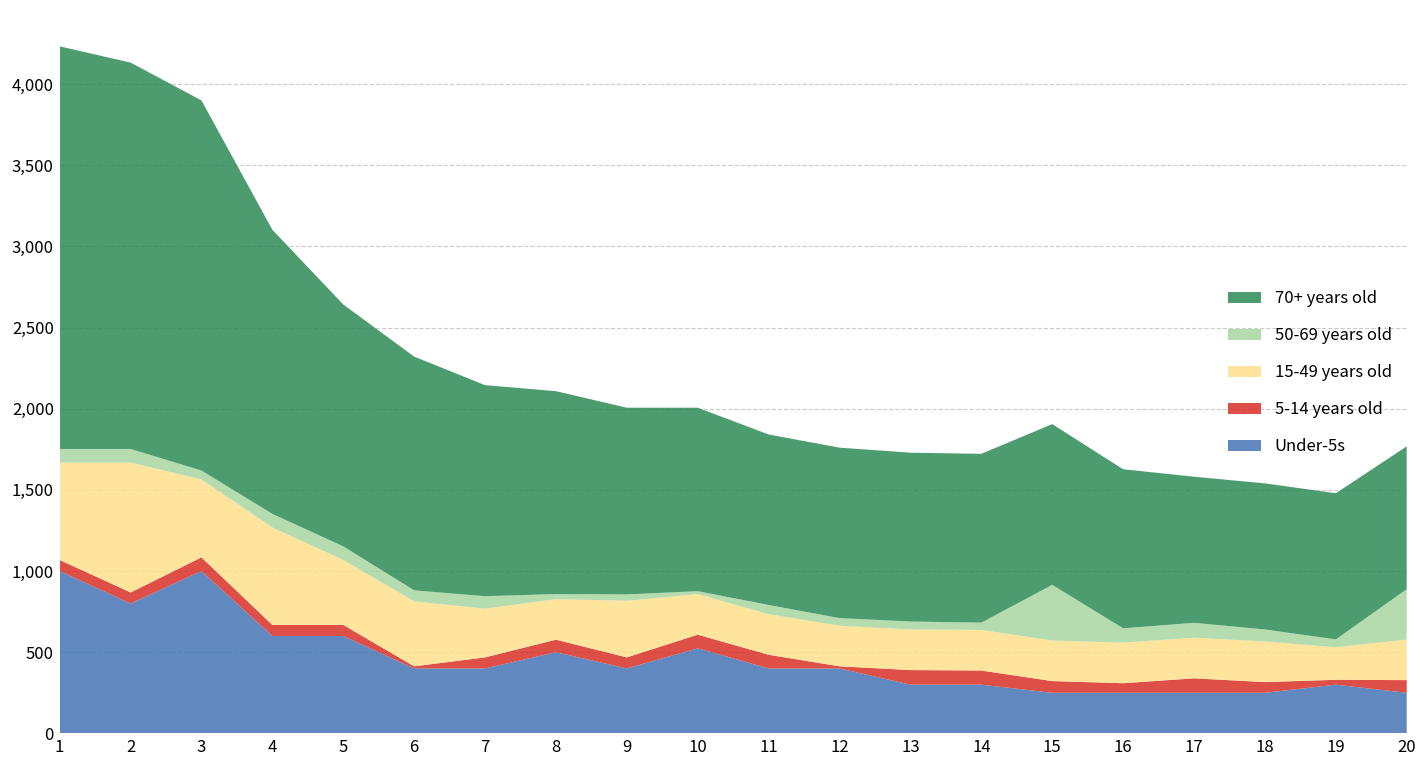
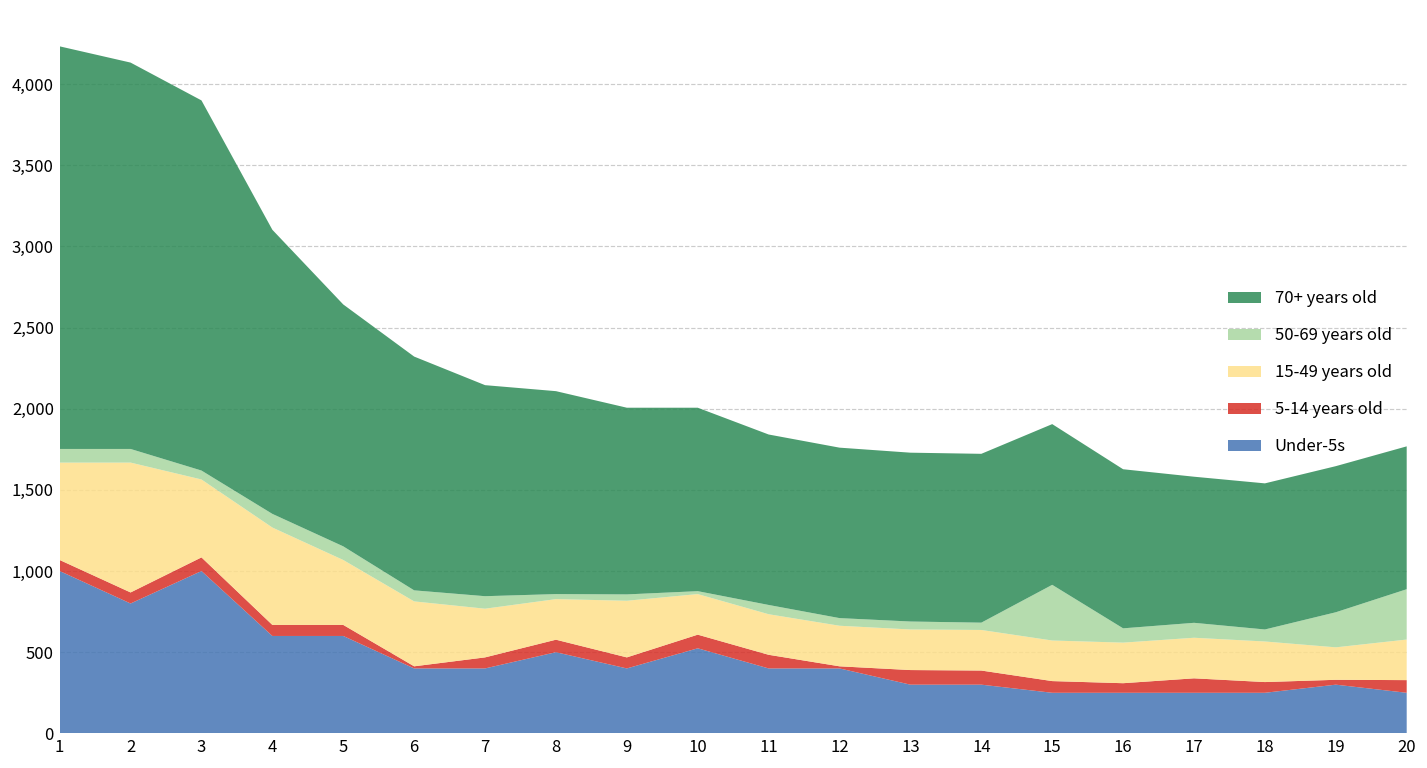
  {
    "Under-5s": {
      "1": "1,000",
      "2": "800",
      "3": "1,000",
      "4": "600",
      "5": "600",
      "7": "400",
      "8": "500",
      "9": "400",
      "10": "520",
      "11": "400",
      "13": "300",
      "14": "300",
      "15": "250",
      "16": "250",
      "17": "250",
      "18": "250",
      "19": "300",
      "20": "250"
    },
    "5-14 years old": {
      "1": "70",
      "2": "70",
      "3": "80",
      "4": "70",
      "5": "70",
      "7": "70",
      "8": "80",
      "9": "70",
      "10": "80",
      "11": "80",
      "13": "90",
      "14": "90",
      "15": "70",
      "16": "60",
      "17": "90",
      "18": "70",
      "19": "30",
      "20": "80"
    },
    "15-49 years old": {
      "1": "600",
      "2": "800",
      "3": "480",
      "4": "600",
      "5": "400",
      "6": "400",
      "7": "300",
      "8": "250",
      "9": "350",
      "11": "250",
      "12": "250",
      "13": "250",
      "14": "250",
      "15": "250",
      "16": "250",
      "17": "250",
      "18": "250",
      "19": "200",
      "20": "250"
    },
    "50-69 years old": {
      "1": "80",
      "2": "80",
      "3": "60",
      "4": "80",
      "5": "80",
      "6": "70",
      "7": "80",
      "8": "30",
      "9": "40",
      "11": "60",
      "12": "50",
      "13": "50",
      "14": "50",
      "15": "340",
      "16": "90",
      "17": "90",
      "18": "70",
-     "19": "50",
+     "19": "220",
      "20": "310"
    },
    "70+ years old": {
      "1": "2,480",
      "2": "2,380",
      "3": "2,280",
      "4": "1,750",
      "5": "1,490",
      "6": "1,440",
      "7": "1,300",
      "8": "1,250",
      "9": "1,150",
      "10": "1,130",
      "11": "1,050",
      "12": "1,050",
      "13": "1,040",
      "14": "1,040",
      "15": "990",
      "16": "980",
      "17": "900",
      "18": "900",
      "19": "900",
      "20": "880"
    }
  }
